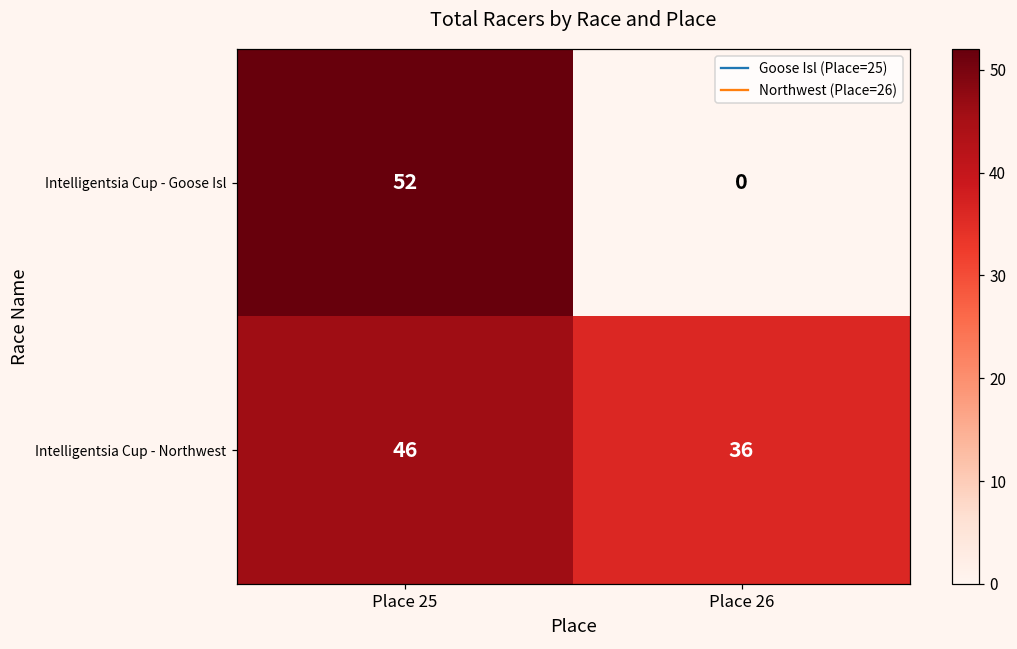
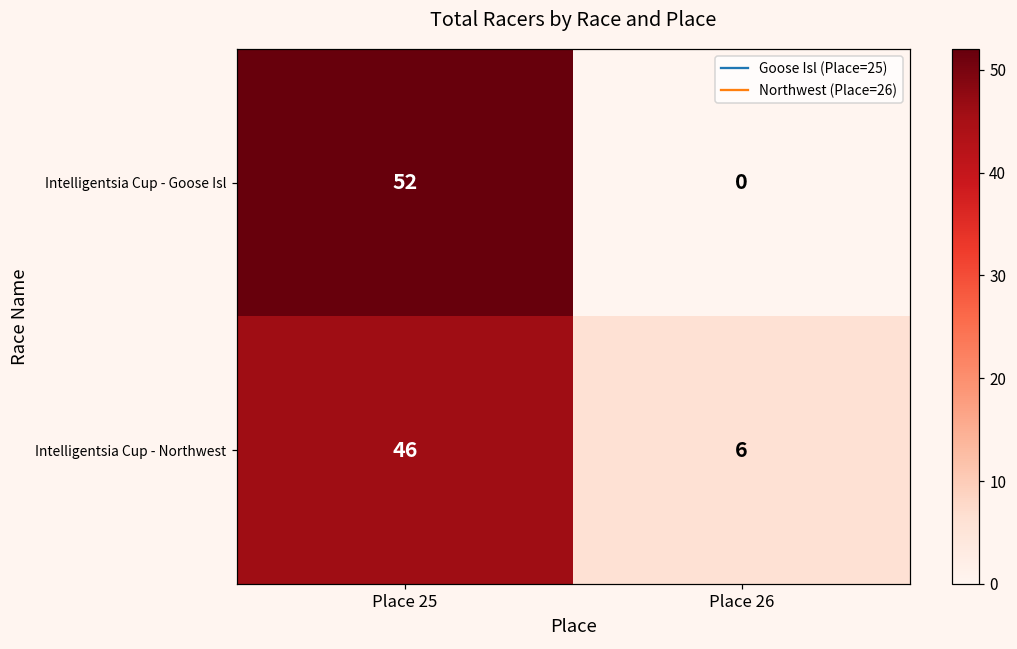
  {
    "Intelligentsia Cup - Goose Isl": {
      "Place 25": 52,
      "Place 26": 0
    },
    "Intelligentsia Cup - Northwest": {
      "Place 25": 46,
-     "Place 26": 36
+     "Place 26": 6
    }
  }
